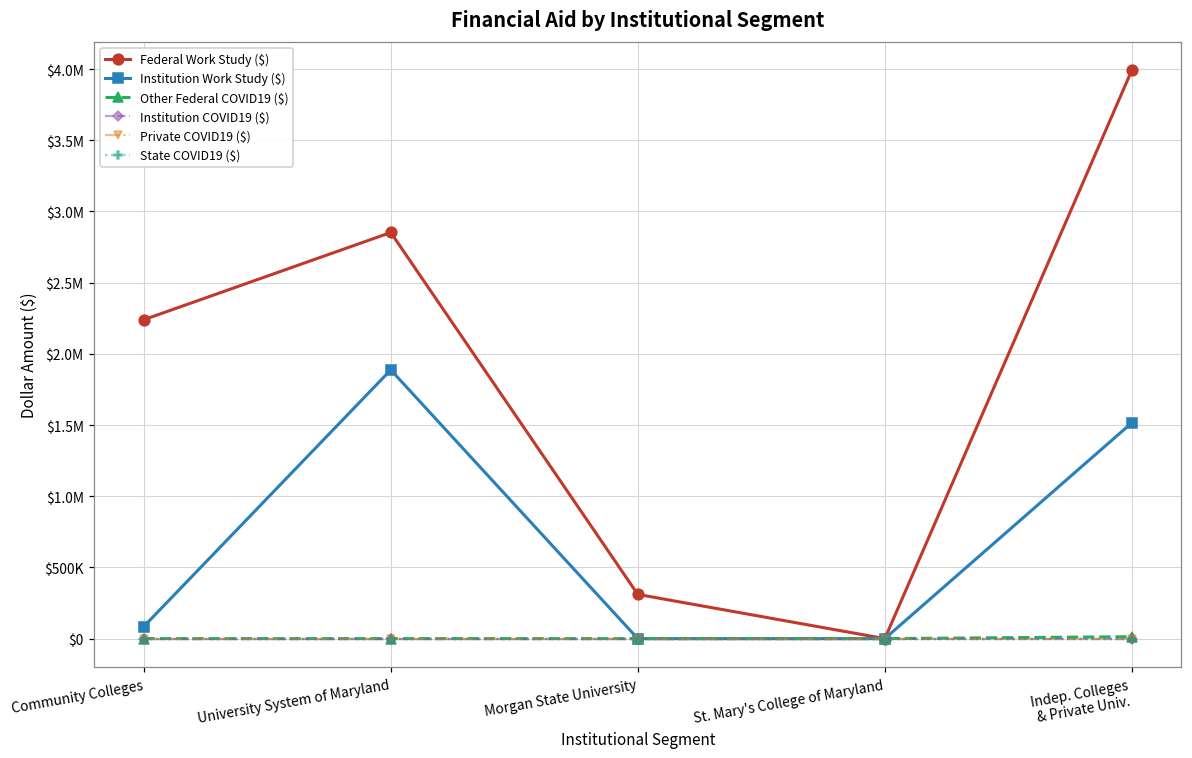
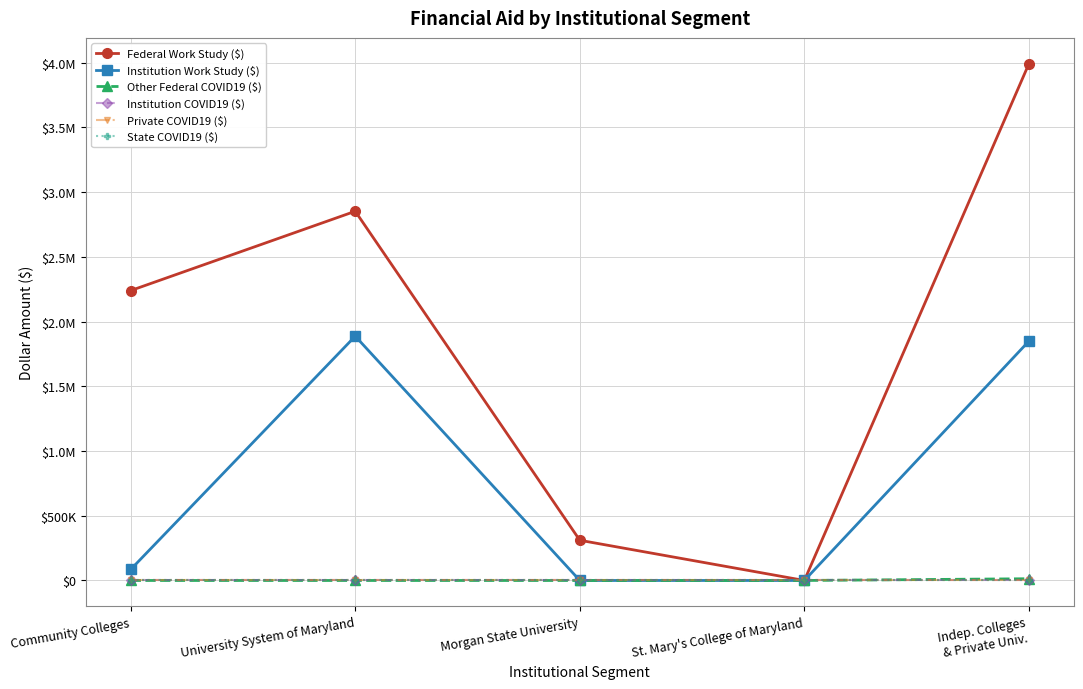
  {
    "Federal Work Study ($)": {
      "Community Colleges": "$2240000",
      "University System of Maryland": "$2850000",
      "Morgan State University": "$310000",
      "Indep. Colleges & Private Univ.": "$3990000"
    },
    "Institution Work Study ($)": {
      "Community Colleges": "$80000",
      "University System of Maryland": "$1890000",
-     "Indep. Colleges & Private Univ.": "$1520000"
+     "Indep. Colleges & Private Univ.": "$1850000"
    }
  }
